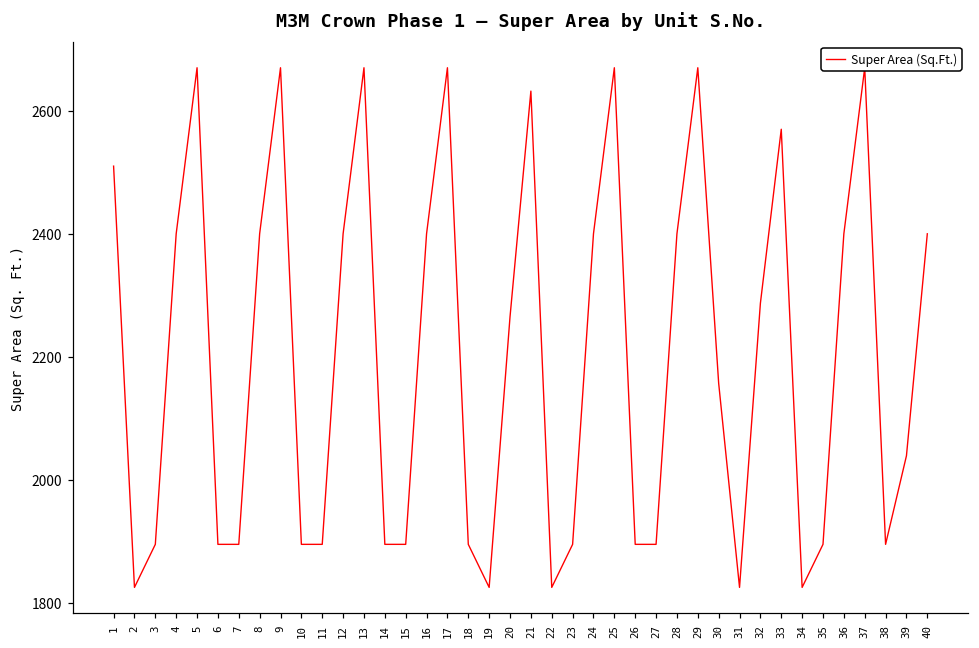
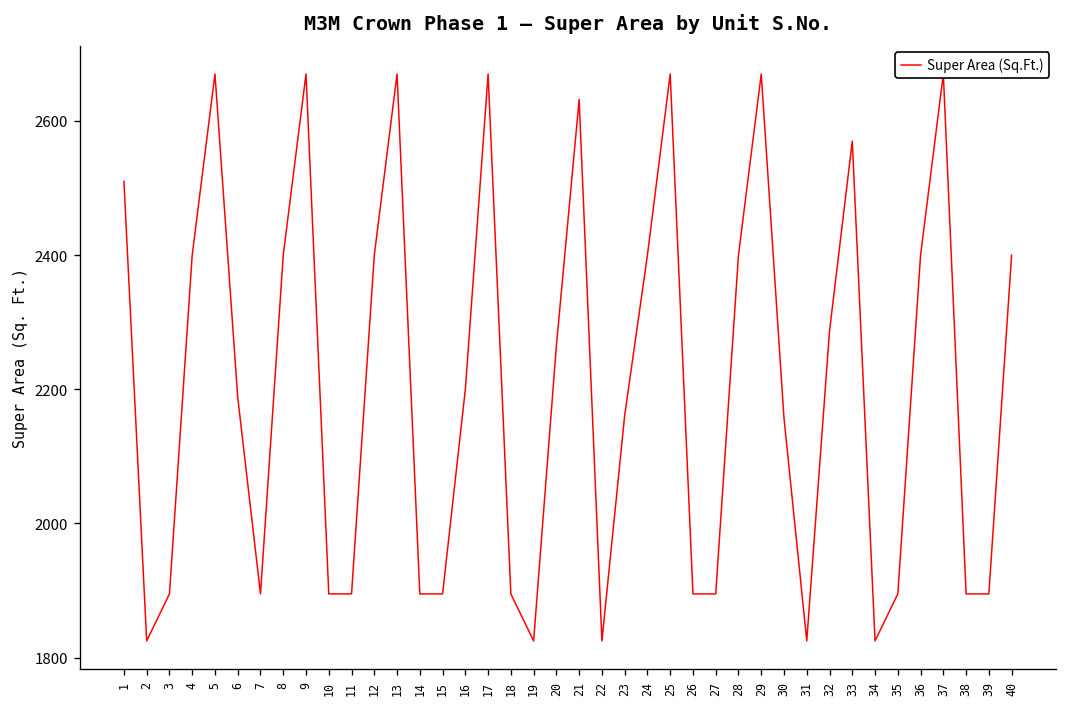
  {
    "1": 2510,
    "2": 1830,
    "3": 1900,
    "4": 2400,
    "5": 2670,
-   "6": 1900,
+   "6": 2190,
    "7": 1900,
    "8": 2400,
    "9": 2670,
    "10": 1900,
    "11": 1900,
    "12": 2400,
    "13": 2670,
    "14": 1900,
    "15": 1900,
-   "16": 2400,
+   "16": 2200,
    "17": 2670,
    "18": 1900,
    "19": 1830,
    "20": 2270,
    "21": 2630,
    "22": 1830,
-   "23": 1900,
+   "23": 2160,
    "24": 2400,
    "25": 2670,
    "26": 1900,
    "27": 1900,
    "28": 2400,
    "29": 2670,
    "30": 2160,
    "31": 1830,
    "32": 2290,
    "33": 2570,
    "34": 1830,
    "35": 1900,
    "36": 2400,
    "38": 1900,
-   "39": 2040,
+   "39": 1900,
    "40": 2400
  }
